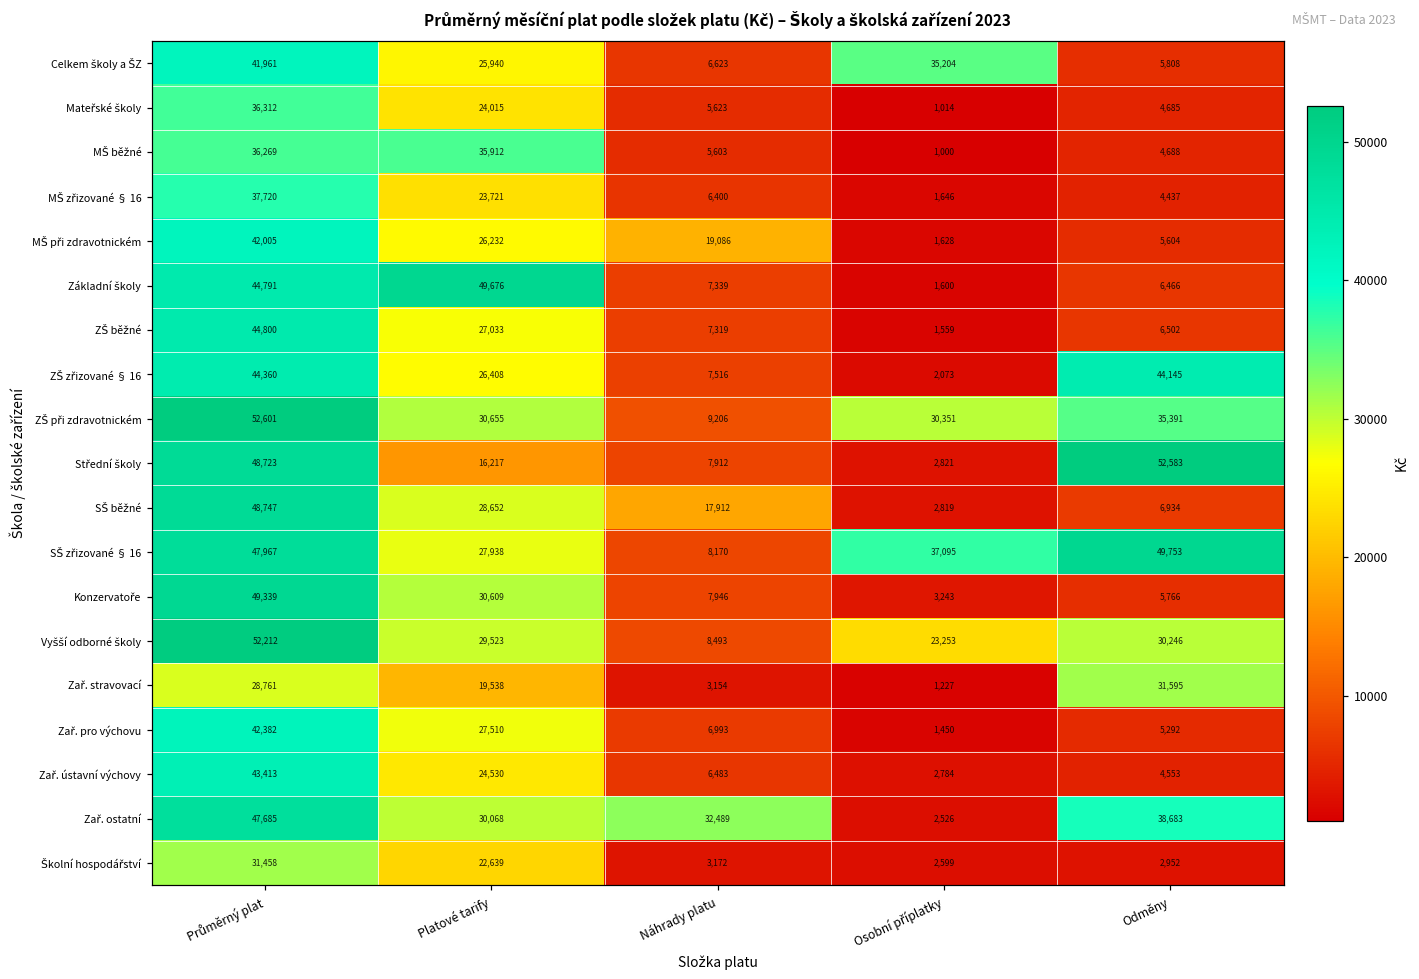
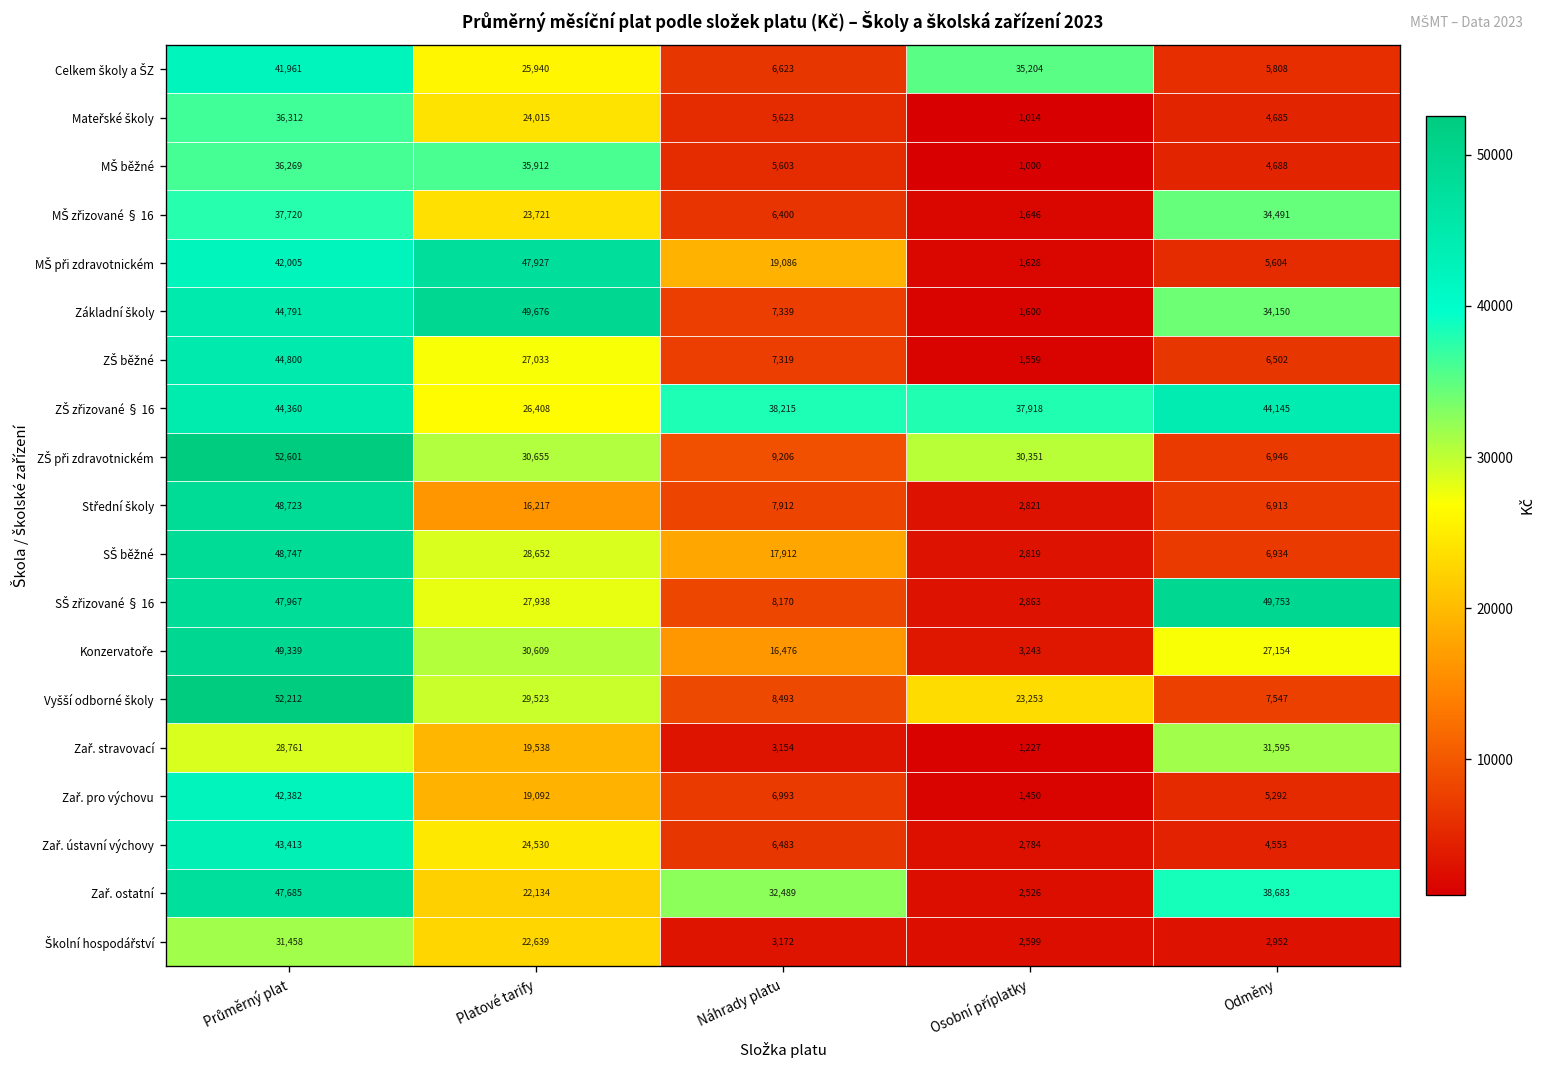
  {
    "Celkem školy a ŠZ": {
      "Průměrný plat": "41,961",
      "Platové tarify": "25,940",
      "Náhrady platu": "6,623",
      "Osobní příplatky": "35,204",
      "Odměny": "5,808"
    },
    "Mateřské školy": {
      "Průměrný plat": "36,312",
      "Platové tarify": "24,015",
      "Náhrady platu": "5,623",
      "Osobní příplatky": "1,014",
      "Odměny": "4,685"
    },
    "MŠ běžné": {
      "Průměrný plat": "36,269",
      "Platové tarify": "35,912",
      "Náhrady platu": "5,603",
      "Osobní příplatky": "1,000",
      "Odměny": "4,688"
    },
    "MŠ zřizované § 16": {
      "Průměrný plat": "37,720",
      "Platové tarify": "23,721",
      "Náhrady platu": "6,400",
      "Osobní příplatky": "1,646",
-     "Odměny": "4,437"
+     "Odměny": "34,491"
    },
    "MŠ při zdravotnickém": {
      "Průměrný plat": "42,005",
-     "Platové tarify": "26,232",
+     "Platové tarify": "47,927",
      "Náhrady platu": "19,086",
      "Osobní příplatky": "1,628",
      "Odměny": "5,604"
    },
    "Základní školy": {
      "Průměrný plat": "44,791",
      "Platové tarify": "49,676",
      "Náhrady platu": "7,339",
      "Osobní příplatky": "1,600",
-     "Odměny": "6,466"
+     "Odměny": "34,150"
    },
    "ZŠ běžné": {
      "Průměrný plat": "44,800",
      "Platové tarify": "27,033",
      "Náhrady platu": "7,319",
      "Osobní příplatky": "1,559",
      "Odměny": "6,502"
    },
    "ZŠ zřizované § 16": {
      "Průměrný plat": "44,360",
      "Platové tarify": "26,408",
-     "Náhrady platu": "7,516",
-     "Osobní příplatky": "2,073",
+     "Náhrady platu": "38,215",
+     "Osobní příplatky": "37,918",
      "Odměny": "44,145"
    },
    "ZŠ při zdravotnickém": {
      "Průměrný plat": "52,601",
      "Platové tarify": "30,655",
      "Náhrady platu": "9,206",
      "Osobní příplatky": "30,351",
-     "Odměny": "35,391"
+     "Odměny": "6,946"
    },
    "Střední školy": {
      "Průměrný plat": "48,723",
      "Platové tarify": "16,217",
      "Náhrady platu": "7,912",
      "Osobní příplatky": "2,821",
-     "Odměny": "52,583"
+     "Odměny": "6,913"
    },
    "SŠ běžné": {
      "Průměrný plat": "48,747",
      "Platové tarify": "28,652",
      "Náhrady platu": "17,912",
      "Osobní příplatky": "2,819",
      "Odměny": "6,934"
    },
    "SŠ zřizované § 16": {
      "Průměrný plat": "47,967",
      "Platové tarify": "27,938",
      "Náhrady platu": "8,170",
-     "Osobní příplatky": "37,095",
+     "Osobní příplatky": "2,863",
      "Odměny": "49,753"
    },
    "Konzervatoře": {
      "Průměrný plat": "49,339",
      "Platové tarify": "30,609",
-     "Náhrady platu": "7,946",
+     "Náhrady platu": "16,476",
      "Osobní příplatky": "3,243",
-     "Odměny": "5,766"
+     "Odměny": "27,154"
    },
    "Vyšší odborné školy": {
      "Průměrný plat": "52,212",
      "Platové tarify": "29,523",
      "Náhrady platu": "8,493",
      "Osobní příplatky": "23,253",
-     "Odměny": "30,246"
+     "Odměny": "7,547"
    },
    "Zař. stravovací": {
      "Průměrný plat": "28,761",
      "Platové tarify": "19,538",
      "Náhrady platu": "3,154",
      "Osobní příplatky": "1,227",
      "Odměny": "31,595"
    },
    "Zař. pro výchovu": {
      "Průměrný plat": "42,382",
-     "Platové tarify": "27,510",
+     "Platové tarify": "19,092",
      "Náhrady platu": "6,993",
      "Osobní příplatky": "1,450",
      "Odměny": "5,292"
    },
    "Zař. ústavní výchovy": {
      "Průměrný plat": "43,413",
      "Platové tarify": "24,530",
      "Náhrady platu": "6,483",
      "Osobní příplatky": "2,784",
      "Odměny": "4,553"
    },
    "Zař. ostatní": {
      "Průměrný plat": "47,685",
-     "Platové tarify": "30,068",
+     "Platové tarify": "22,134",
      "Náhrady platu": "32,489",
      "Osobní příplatky": "2,526",
      "Odměny": "38,683"
    },
    "Školní hospodářství": {
      "Průměrný plat": "31,458",
      "Platové tarify": "22,639",
      "Náhrady platu": "3,172",
      "Osobní příplatky": "2,599",
      "Odměny": "2,952"
    }
  }
